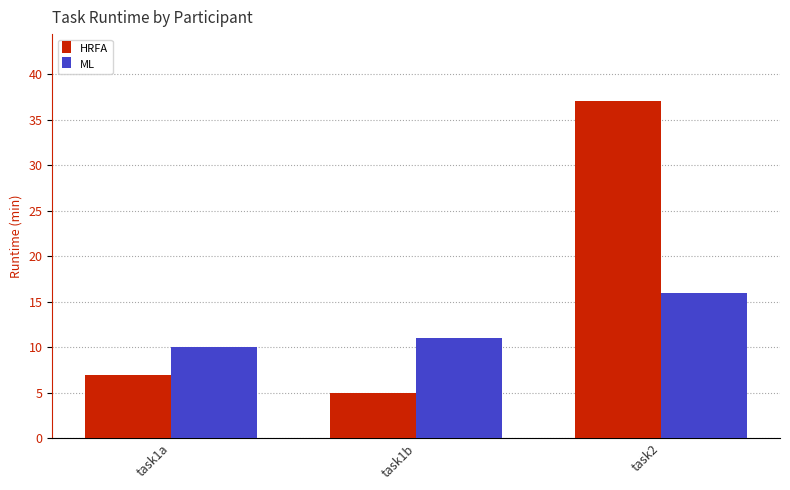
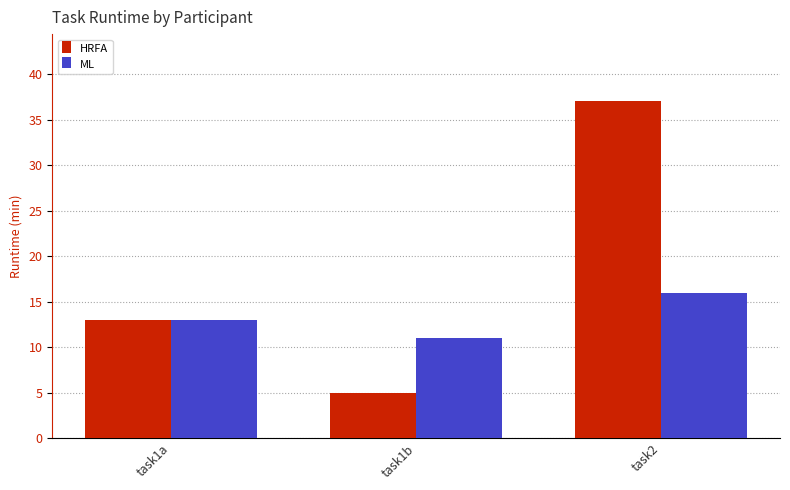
  {
    "HRFA": {
-     "task1a": 7,
+     "task1a": 13,
      "task1b": 5,
      "task2": 37
    },
    "ML": {
-     "task1a": 10,
+     "task1a": 13,
      "task1b": 11,
      "task2": 16
    }
  }
